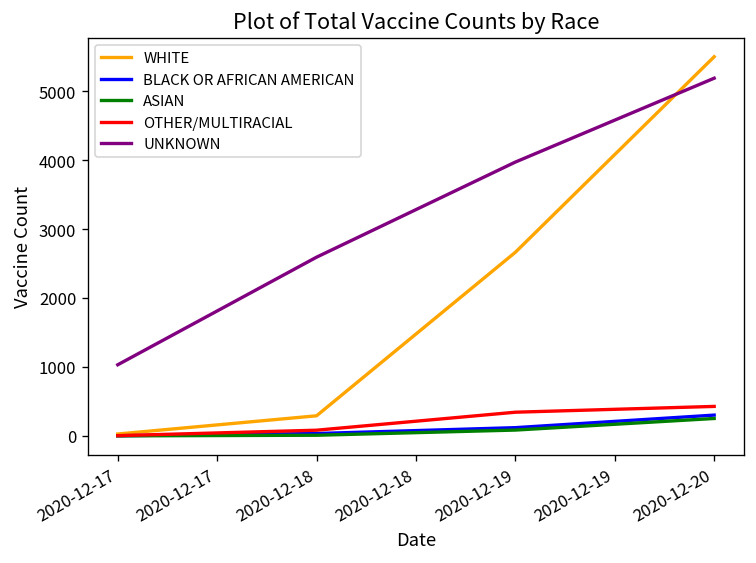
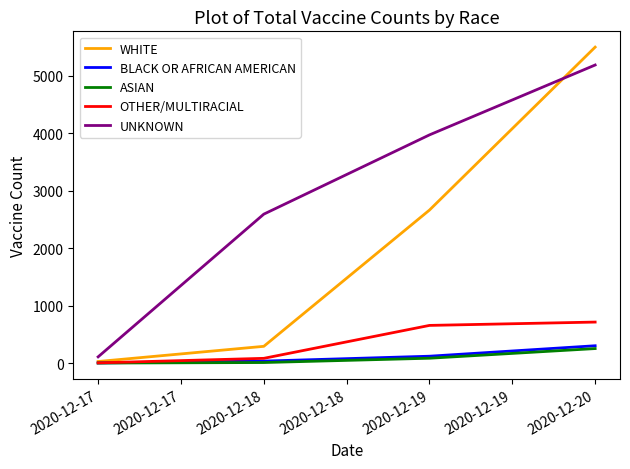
  {
    "WHITE": {
      "2020-12-18": 300,
      "2020-12-19": 2700,
      "2020-12-20": 5500
    },
    "BLACK OR AFRICAN AMERICAN": {
      "2020-12-20": 300
    },
    "ASIAN": {
      "2020-12-20": 300
    },
    "OTHER/MULTIRACIAL": {
      "2020-12-18": 100,
-     "2020-12-19": 300,
-     "2020-12-20": 400
+     "2020-12-19": 700,
+     "2020-12-20": 700
    },
    "UNKNOWN": {
-     "2020-12-17": 1000,
+     "2020-12-17": 100,
      "2020-12-18": 2600,
      "2020-12-19": 4000,
      "2020-12-20": 5200
    }
  }
